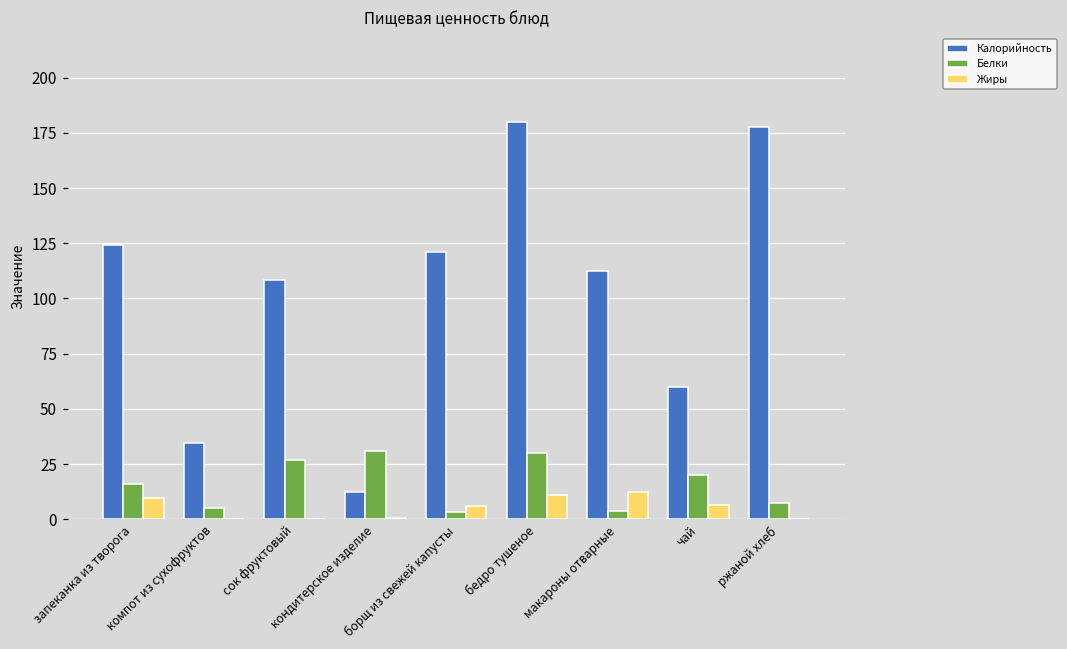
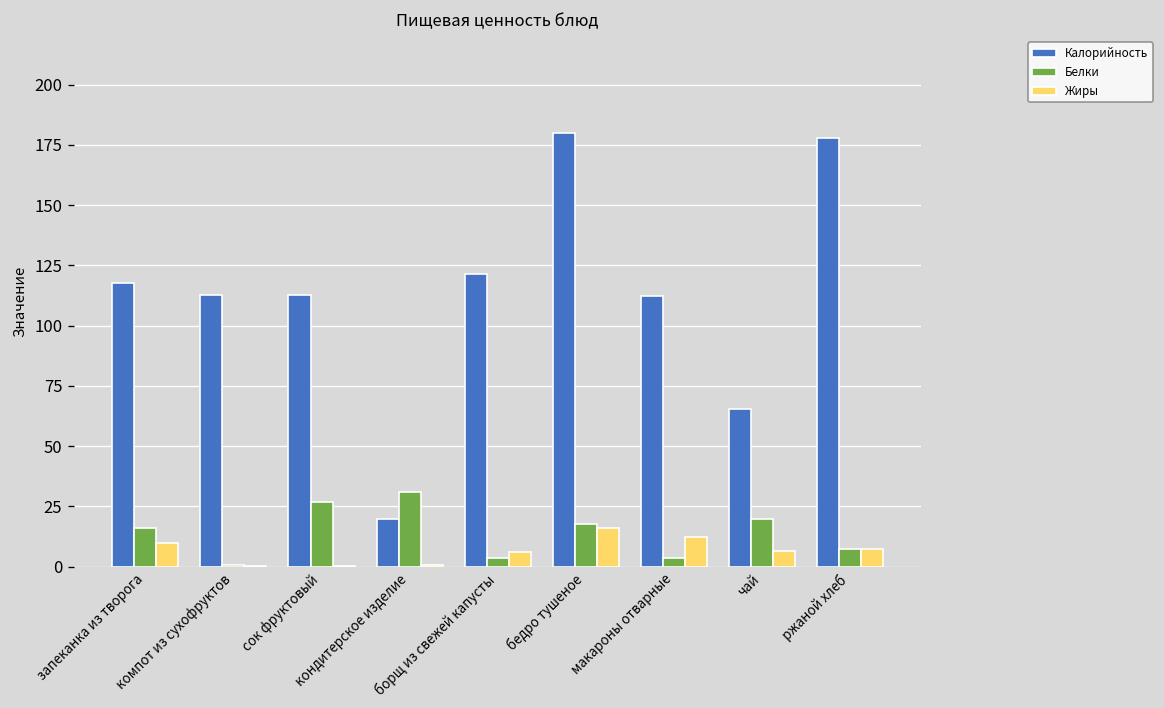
  {
    "Калорийность": {
-     "запеканка из творога": 124,
-     "компот из сухофруктов": 34,
-     "сок фруктовый": 109,
-     "кондитерское изделие": 13,
+     "запеканка из творога": 118,
+     "компот из сухофруктов": 113,
+     "сок фруктовый": 113,
+     "кондитерское изделие": 20,
      "борщ из свежей капусты": 121,
      "бедро тушеное": 180,
      "макароны отварные": 112,
-     "чай": 60,
+     "чай": 66,
      "ржаной хлеб": 178
    },
    "Белки": {
      "запеканка из творога": 16,
-     "компот из сухофруктов": 5,
+     "компот из сухофруктов": 1,
      "сок фруктовый": 27,
      "кондитерское изделие": 31,
      "борщ из свежей капусты": 4,
-     "бедро тушеное": 30,
+     "бедро тушеное": 18,
      "макароны отварные": 4,
      "чай": 20,
      "ржаной хлеб": 7
    },
    "Жиры": {
      "запеканка из творога": 10,
      "борщ из свежей капусты": 6,
-     "бедро тушеное": 11,
+     "бедро тушеное": 16,
      "макароны отварные": 12,
      "чай": 6,
-     "ржаной хлеб": 0
+     "ржаной хлеб": 7
    }
  }
